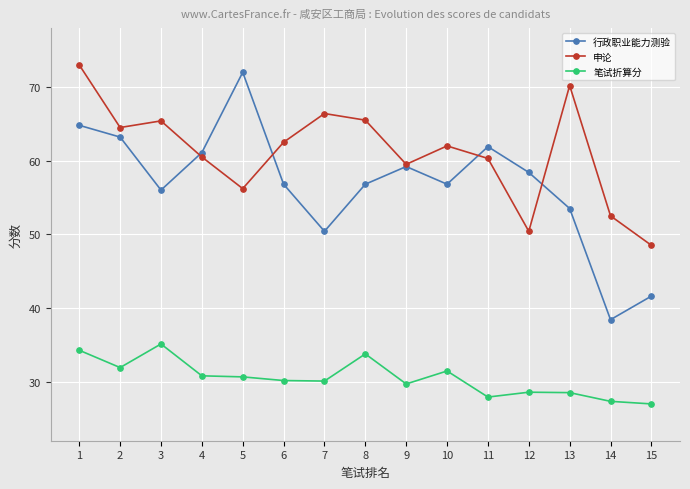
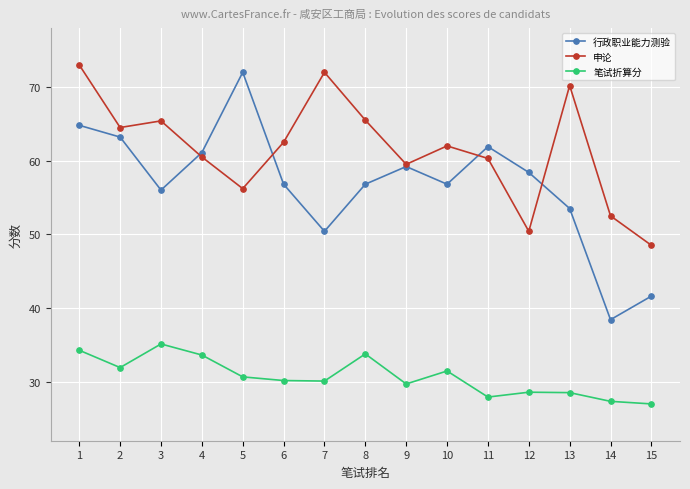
  {
    "行政职业能力测验": {
      "1": 65,
      "2": 63,
      "3": 56,
      "4": 61,
      "5": 72,
      "6": 57,
      "7": 50,
      "8": 57,
      "10": 57,
      "11": 62,
      "12": 58,
      "13": 54,
      "14": 38,
      "15": 42
    },
    "申论": {
      "1": 73,
      "2": 65,
      "3": 65,
      "4": 61,
      "5": 56,
      "6": 63,
-     "7": 66,
+     "7": 72,
      "8": 66,
      "10": 62,
      "11": 60,
      "12": 50,
      "13": 70,
      "14": 53,
      "15": 49
    },
    "笔试折算分": {
      "1": 34,
      "2": 32,
      "3": 35,
-     "4": 31,
+     "4": 34,
      "5": 31,
      "6": 30,
      "7": 30,
      "8": 34,
      "9": 30,
      "10": 31,
      "11": 28,
      "12": 29,
      "13": 28,
      "14": 27,
      "15": 27
    }
  }
